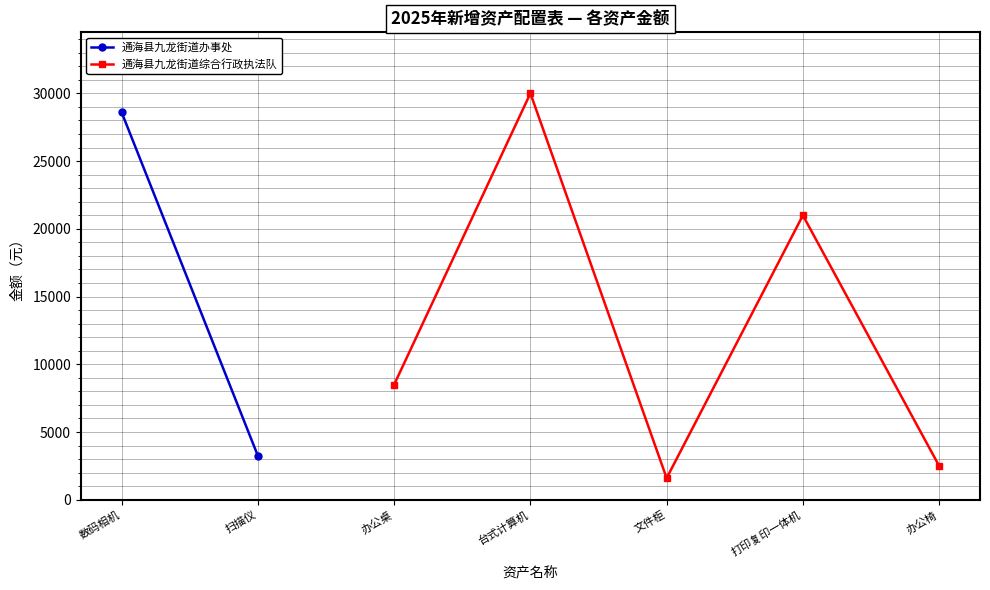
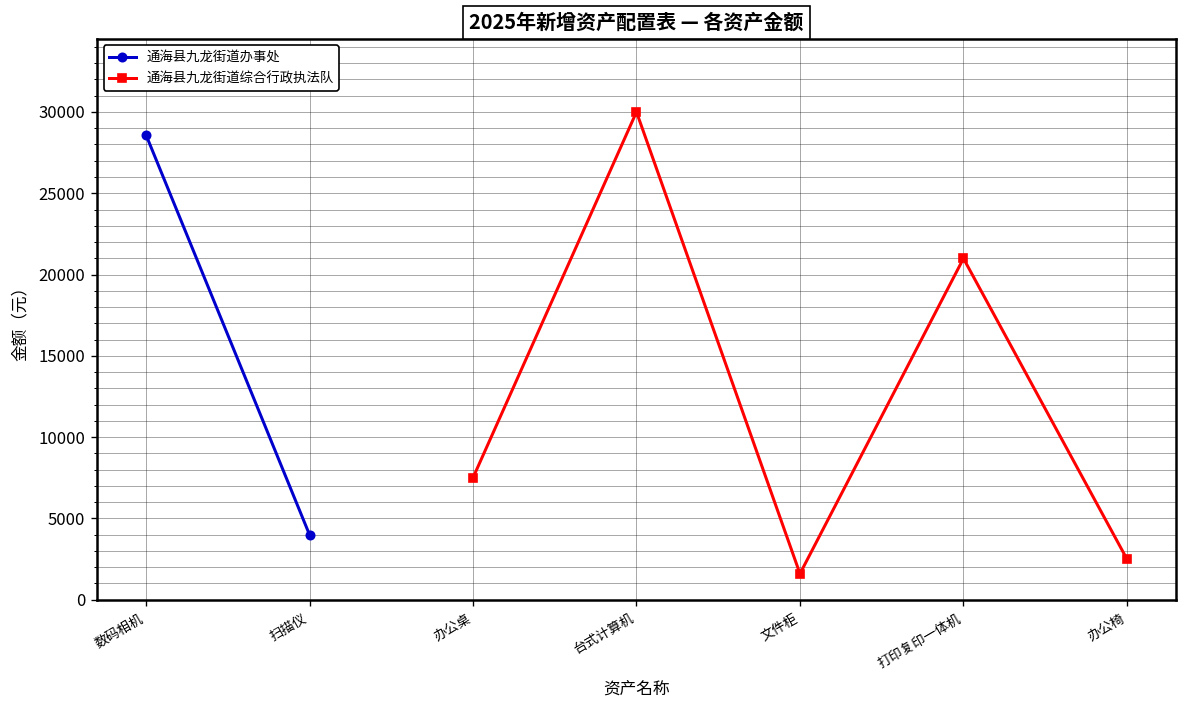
  {
    "通海县九龙街道办事处": {
      "数码相机": 28600,
-     "扫描仪": 3200
+     "扫描仪": 4000
    },
    "通海县九龙街道综合行政执法队": {
-     "办公桌": 8500,
+     "办公桌": 7500,
      "台式计算机": 30000,
      "文件柜": 1600,
      "打印复印一体机": 21000,
      "办公椅": 2500
    }
  }
